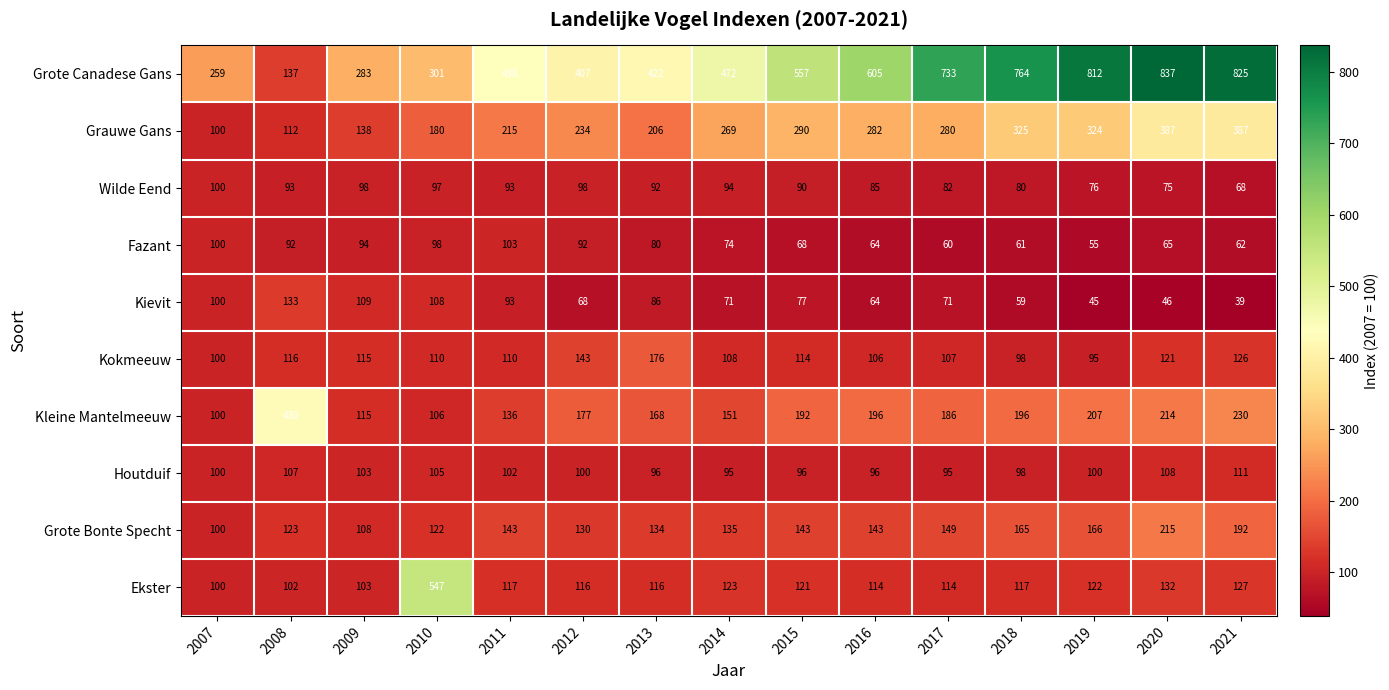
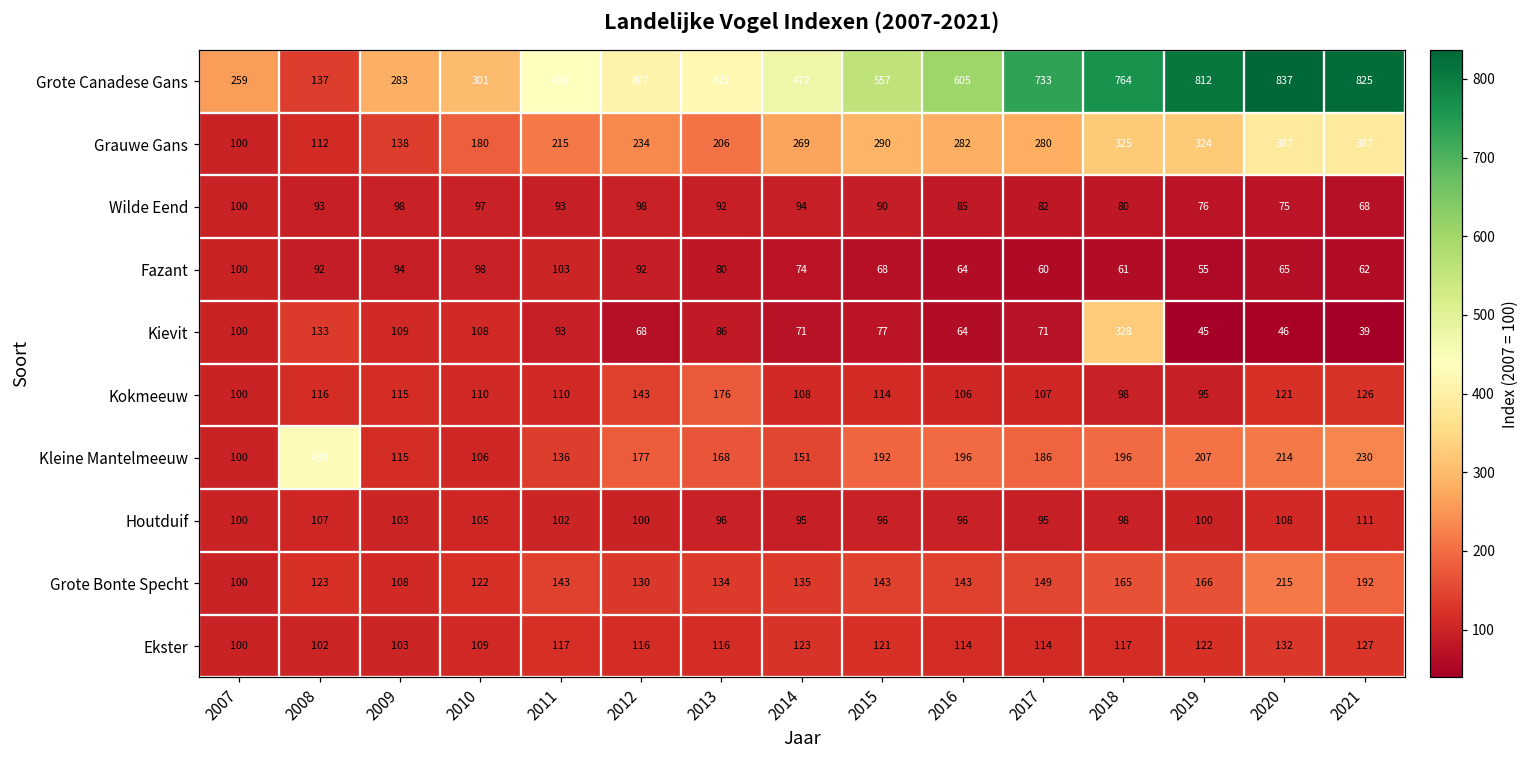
  {
    "Grote Canadese Gans": {
      "2007": 259,
      "2008": 137,
      "2009": 283,
      "2010": 301,
      "2011": 438,
      "2012": 407,
      "2013": 422,
      "2014": 472,
      "2015": 557,
      "2016": 605,
      "2017": 733,
      "2018": 764,
      "2019": 812,
      "2020": 837,
      "2021": 825
    },
    "Grauwe Gans": {
      "2007": 100,
      "2008": 112,
      "2009": 138,
      "2010": 180,
      "2011": 215,
      "2012": 234,
      "2013": 206,
      "2014": 269,
      "2015": 290,
      "2016": 282,
      "2017": 280,
      "2018": 325,
      "2019": 324,
      "2020": 387,
      "2021": 387
    },
    "Wilde Eend": {
      "2007": 100,
      "2008": 93,
      "2009": 98,
      "2010": 97,
      "2011": 93,
      "2012": 98,
      "2013": 92,
      "2014": 94,
      "2015": 90,
      "2016": 85,
      "2017": 82,
      "2018": 80,
      "2019": 76,
      "2020": 75,
      "2021": 68
    },
    "Fazant": {
      "2007": 100,
      "2008": 92,
      "2009": 94,
      "2010": 98,
      "2011": 103,
      "2012": 92,
      "2013": 80,
      "2014": 74,
      "2015": 68,
      "2016": 64,
      "2017": 60,
      "2018": 61,
      "2019": 55,
      "2020": 65,
      "2021": 62
    },
    "Kievit": {
      "2007": 100,
      "2008": 133,
      "2009": 109,
      "2010": 108,
      "2011": 93,
      "2012": 68,
      "2013": 86,
      "2014": 71,
      "2015": 77,
      "2016": 64,
      "2017": 71,
-     "2018": 59,
+     "2018": 328,
      "2019": 45,
      "2020": 46,
      "2021": 39
    },
    "Kokmeeuw": {
      "2007": 100,
      "2008": 116,
      "2009": 115,
      "2010": 110,
      "2011": 110,
      "2012": 143,
      "2013": 176,
      "2014": 108,
      "2015": 114,
      "2016": 106,
      "2017": 107,
      "2018": 98,
      "2019": 95,
      "2020": 121,
      "2021": 126
    },
    "Kleine Mantelmeeuw": {
      "2007": 100,
      "2008": 430,
      "2009": 115,
      "2010": 106,
      "2011": 136,
      "2012": 177,
      "2013": 168,
      "2014": 151,
      "2015": 192,
      "2016": 196,
      "2017": 186,
      "2018": 196,
      "2019": 207,
      "2020": 214,
      "2021": 230
    },
    "Houtduif": {
      "2007": 100,
      "2008": 107,
      "2009": 103,
      "2010": 105,
      "2011": 102,
      "2012": 100,
      "2013": 96,
      "2014": 95,
      "2015": 96,
      "2016": 96,
      "2017": 95,
      "2018": 98,
      "2019": 100,
      "2020": 108,
      "2021": 111
    },
    "Grote Bonte Specht": {
      "2007": 100,
      "2008": 123,
      "2009": 108,
      "2010": 122,
      "2011": 143,
      "2012": 130,
      "2013": 134,
      "2014": 135,
      "2015": 143,
      "2016": 143,
      "2017": 149,
      "2018": 165,
      "2019": 166,
      "2020": 215,
      "2021": 192
    },
    "Ekster": {
      "2007": 100,
      "2008": 102,
      "2009": 103,
-     "2010": 547,
+     "2010": 109,
      "2011": 117,
      "2012": 116,
      "2013": 116,
      "2014": 123,
      "2015": 121,
      "2016": 114,
      "2017": 114,
      "2018": 117,
      "2019": 122,
      "2020": 132,
      "2021": 127
    }
  }
